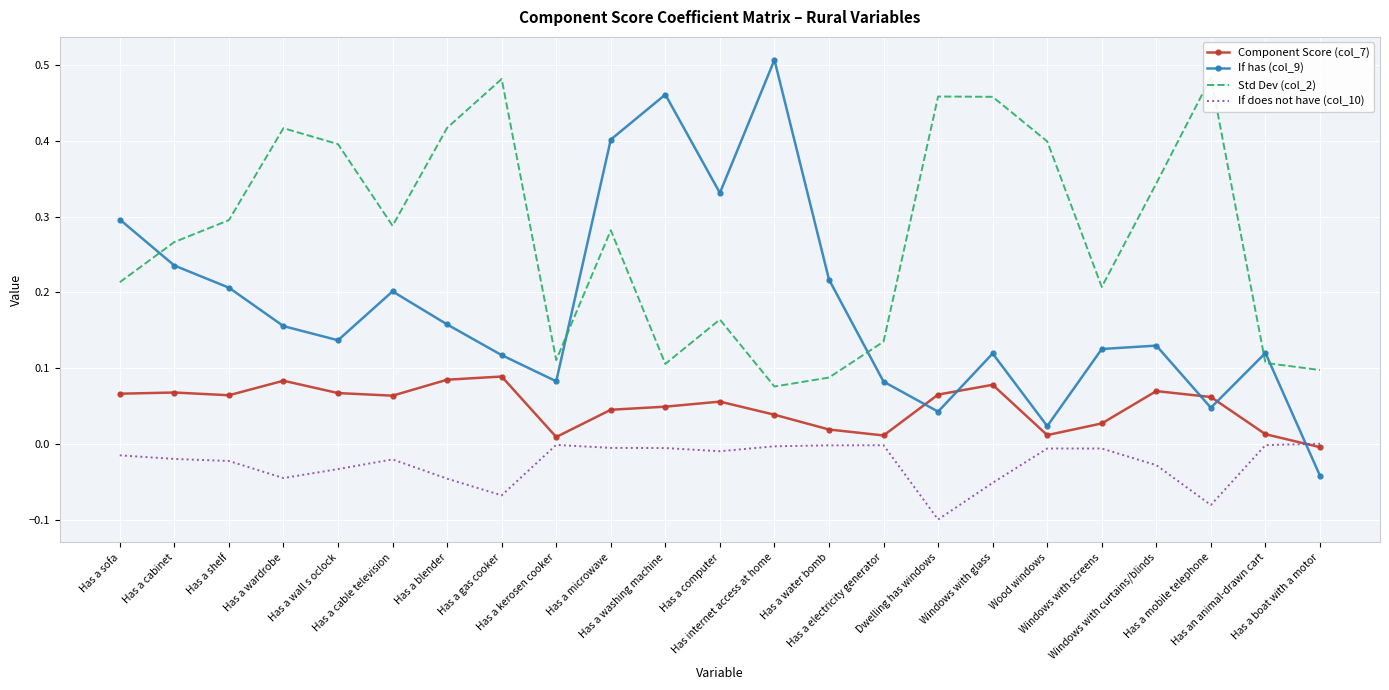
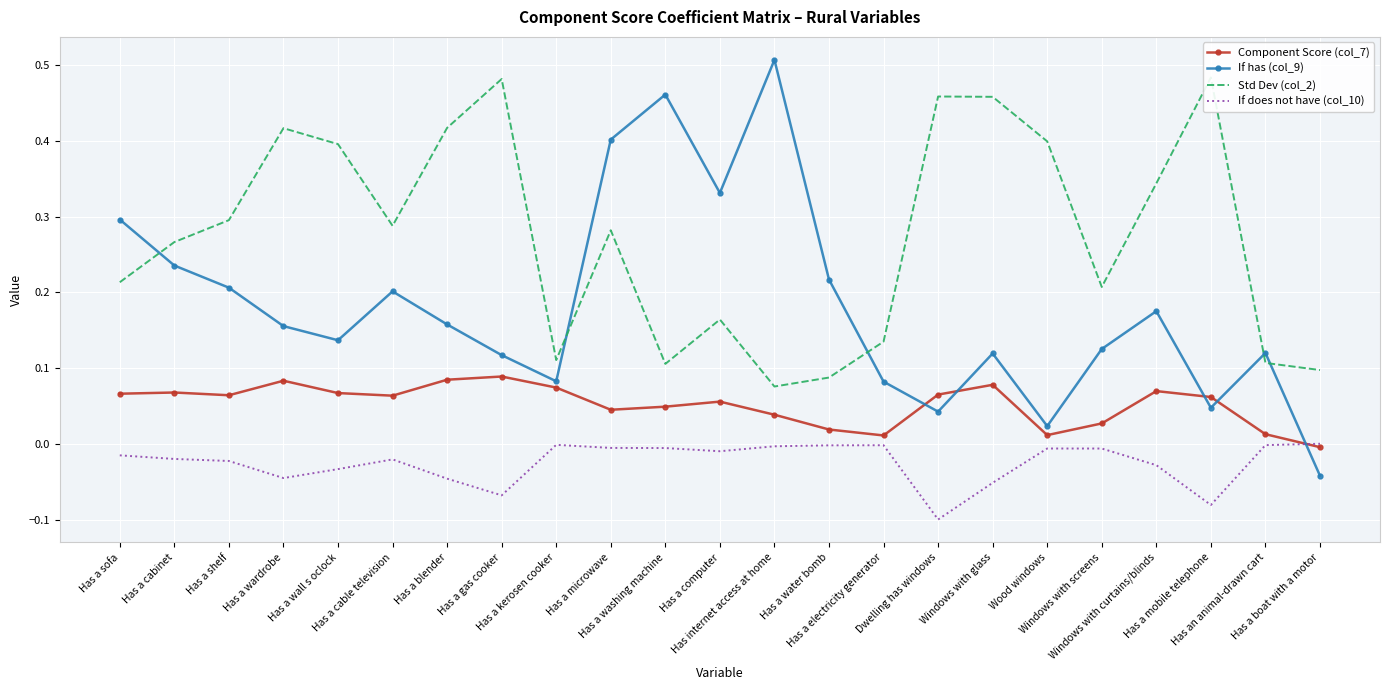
  {
    "Component Score (col_7)": {
      "Has a sofa": 0.07,
      "Has a cabinet": 0.07,
      "Has a shelf": 0.06,
      "Has a wardrobe": 0.08,
      "Has a wall s oclock": 0.07,
      "Has a cable television": 0.06,
      "Has a blender": 0.08,
      "Has a gas cooker": 0.09,
-     "Has a kerosen cooker": 0.01,
+     "Has a kerosen cooker": 0.07,
      "Has a microwave": 0.05,
      "Has a washing machine": 0.05,
      "Has a computer": 0.06,
      "Has internet access at home": 0.04,
      "Has a water bomb": 0.02,
      "Has a electricity generator": 0.01,
      "Dwelling has windows": 0.07,
      "Windows with glass": 0.08,
      "Wood windows": 0.01,
      "Windows with screens": 0.03,
      "Windows with curtains/blinds": 0.07,
      "Has a mobile telephone": 0.06,
      "Has an animal-drawn cart": 0.01,
      "Has a boat with a motor": 0.00
    },
    "If has (col_9)": {
      "Has a sofa": 0.30,
      "Has a cabinet": 0.24,
      "Has a shelf": 0.21,
      "Has a wardrobe": 0.16,
      "Has a wall s oclock": 0.14,
      "Has a cable television": 0.20,
      "Has a blender": 0.16,
      "Has a gas cooker": 0.12,
      "Has a kerosen cooker": 0.08,
      "Has a microwave": 0.40,
      "Has a washing machine": 0.46,
      "Has a computer": 0.33,
      "Has internet access at home": 0.51,
      "Has a water bomb": 0.22,
      "Has a electricity generator": 0.08,
      "Dwelling has windows": 0.04,
      "Windows with glass": 0.12,
      "Wood windows": 0.02,
      "Windows with screens": 0.13,
-     "Windows with curtains/blinds": 0.13,
+     "Windows with curtains/blinds": 0.18,
      "Has a mobile telephone": 0.05,
      "Has an animal-drawn cart": 0.12,
      "Has a boat with a motor": -0.04
    },
    "Std Dev (col_2)": {
      "Has a sofa": 0.21,
      "Has a cabinet": 0.27,
      "Has a shelf": 0.30,
      "Has a wardrobe": 0.42,
      "Has a wall s oclock": 0.40,
      "Has a cable television": 0.29,
      "Has a blender": 0.42,
      "Has a gas cooker": 0.48,
      "Has a kerosen cooker": 0.11,
      "Has a microwave": 0.28,
      "Has a washing machine": 0.11,
      "Has a computer": 0.16,
      "Has internet access at home": 0.08,
      "Has a water bomb": 0.09,
      "Has a electricity generator": 0.14,
      "Dwelling has windows": 0.46,
      "Windows with glass": 0.46,
      "Wood windows": 0.40,
      "Windows with screens": 0.21,
      "Windows with curtains/blinds": 0.34,
      "Has an animal-drawn cart": 0.11,
      "Has a boat with a motor": 0.10
    },
    "If does not have (col_10)": {
      "Has a sofa": -0.01,
      "Has a cabinet": -0.02,
      "Has a shelf": -0.02,
      "Has a wardrobe": -0.04,
      "Has a wall s oclock": -0.03,
      "Has a cable television": -0.02,
      "Has a blender": -0.05,
      "Has a gas cooker": -0.07,
      "Has a kerosen cooker": 0.00,
      "Has a microwave": -0.01,
      "Has a washing machine": -0.01,
      "Has a computer": -0.01,
      "Has internet access at home": 0.00,
      "Has a water bomb": 0.00,
      "Has a electricity generator": 0.00,
      "Dwelling has windows": -0.10,
      "Windows with glass": -0.05,
      "Wood windows": -0.01,
      "Windows with screens": -0.01,
      "Windows with curtains/blinds": -0.03,
      "Has a mobile telephone": -0.08,
      "Has an animal-drawn cart": 0.00,
      "Has a boat with a motor": 0.00
    }
  }
